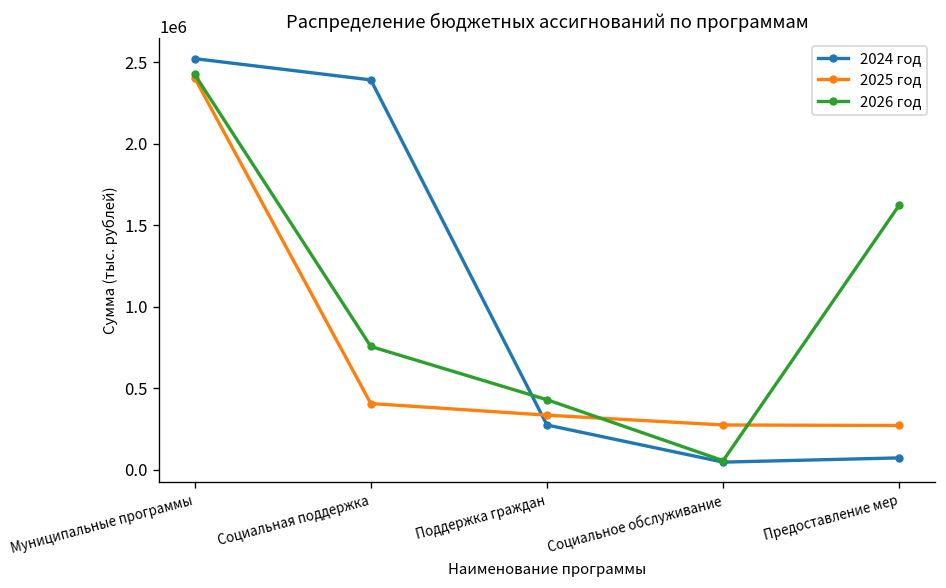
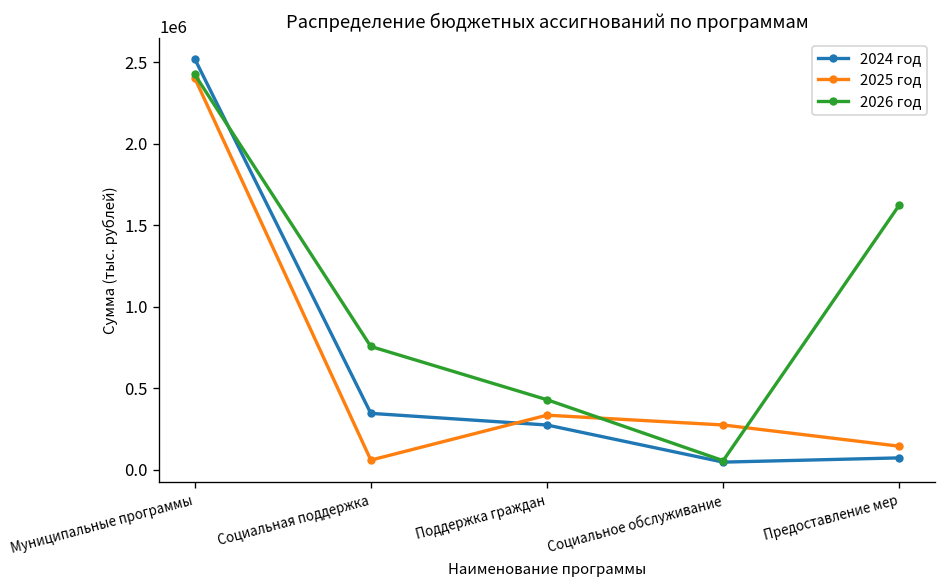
  {
    "2024 год": {
      "Муниципальные программы": 2520000,
-     "Социальная поддержка": 2390000,
+     "Социальная поддержка": 350000,
      "Поддержка граждан": 280000,
      "Предоставление мер": 70000
    },
    "2025 год": {
      "Муниципальные программы": 2410000,
-     "Социальная поддержка": 410000,
+     "Социальная поддержка": 60000,
      "Поддержка граждан": 340000,
      "Социальное обслуживание": 280000,
-     "Предоставление мер": 270000
+     "Предоставление мер": 150000
    },
    "2026 год": {
      "Муниципальные программы": 2430000,
      "Социальная поддержка": 760000,
      "Поддержка граждан": 430000,
      "Предоставление мер": 1630000
    }
  }
